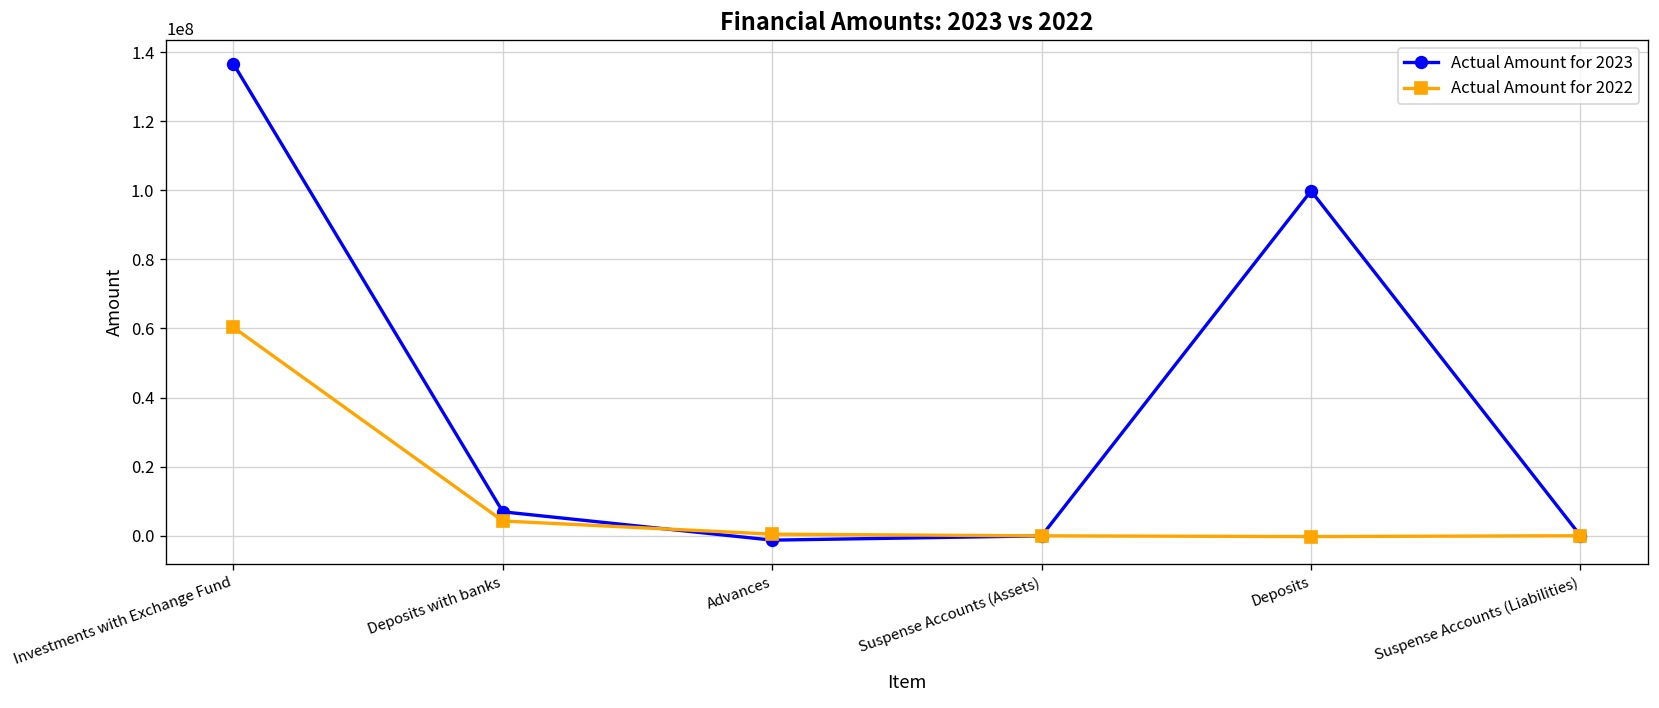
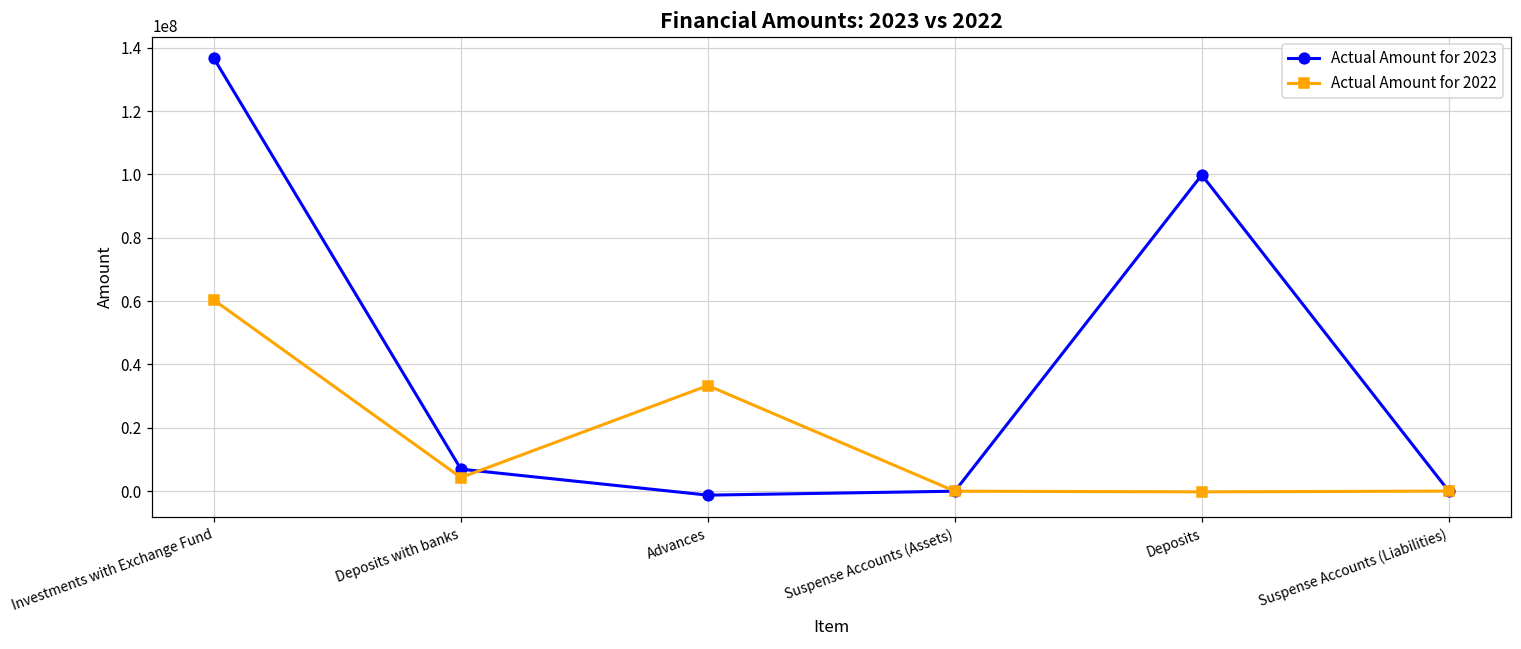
  {
    "Actual Amount for 2023": {
      "Investments with Exchange Fund": 137000000,
      "Deposits with banks": 7000000,
      "Advances": -1000000,
      "Deposits": 100000000
    },
    "Actual Amount for 2022": {
      "Investments with Exchange Fund": 60000000,
      "Deposits with banks": 4000000,
-     "Advances": 0,
+     "Advances": 33000000,
      "Deposits": 0
    }
  }
